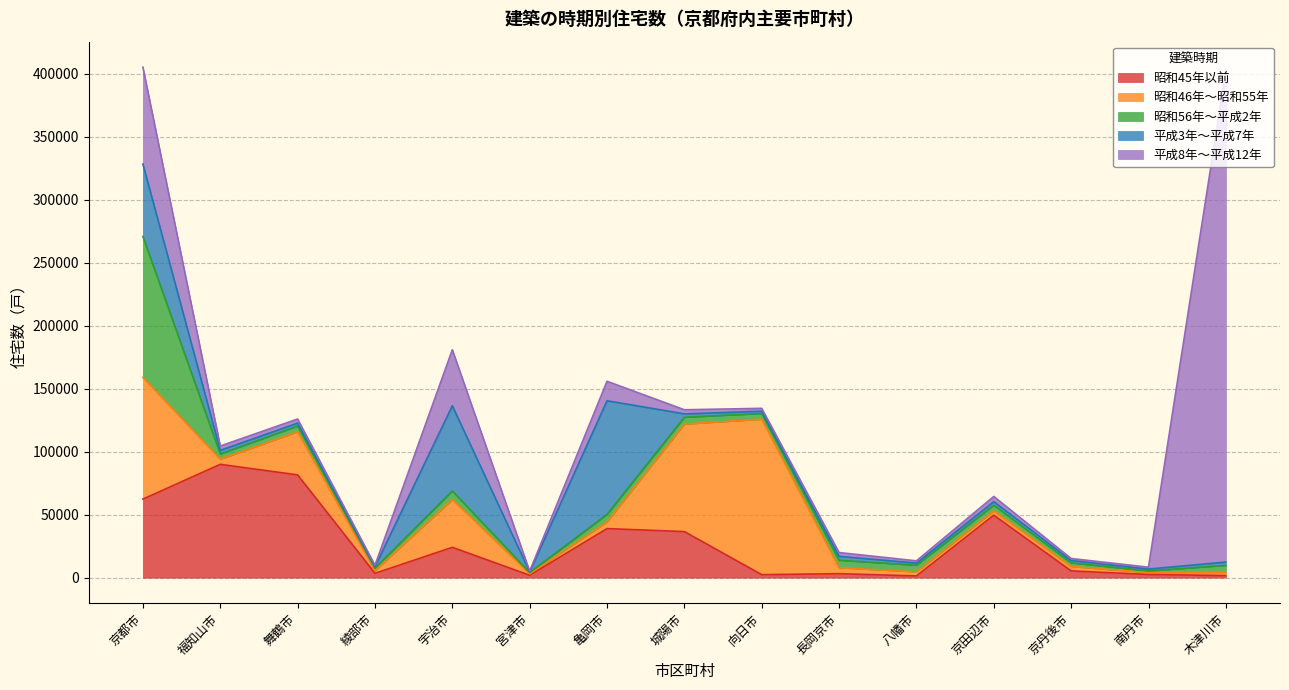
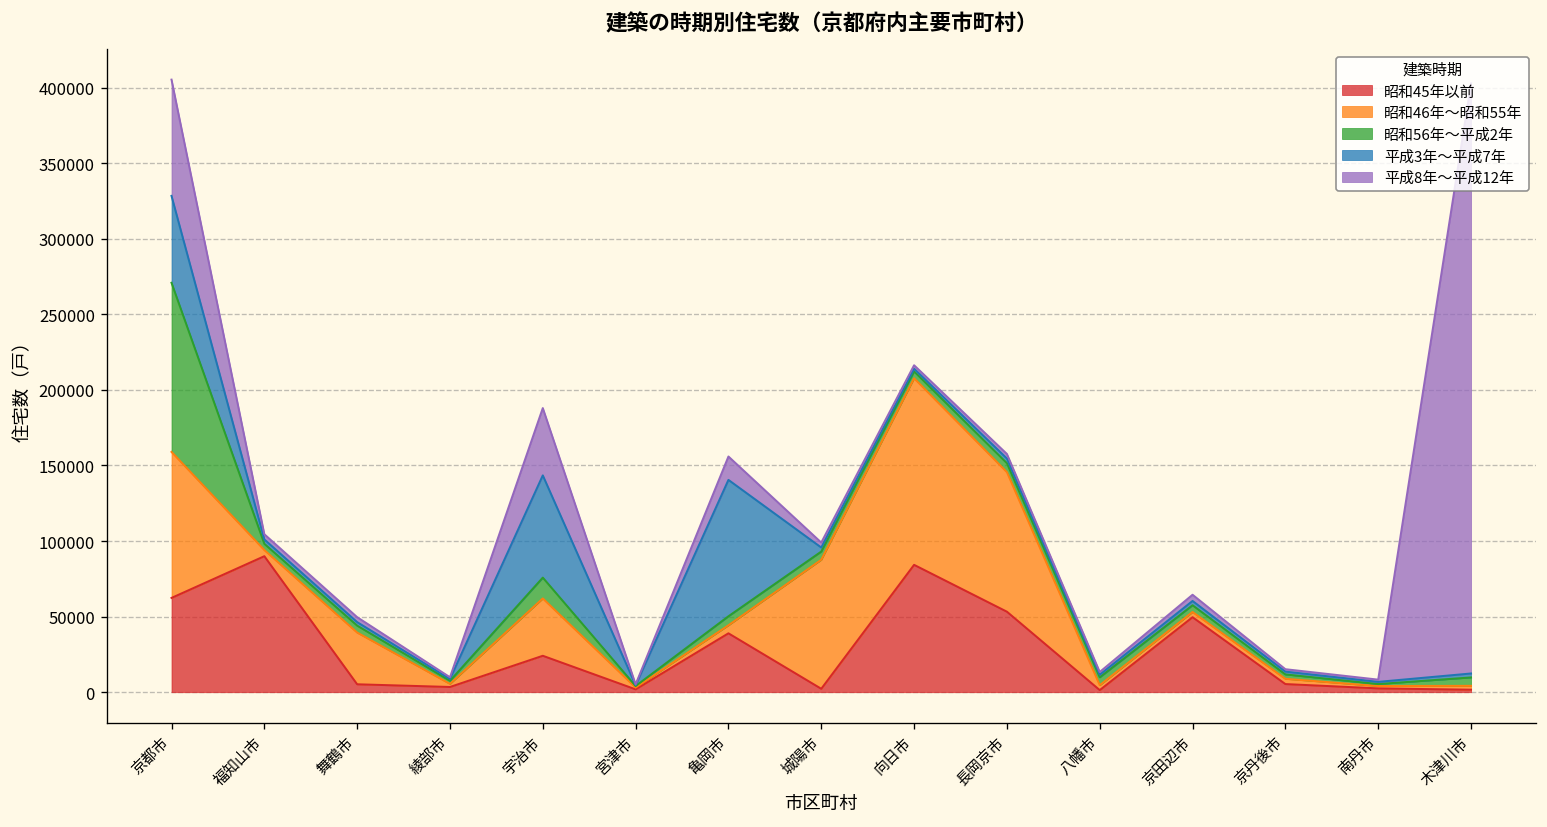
  {
    "昭和45年以前": {
      "京都市": 62000,
      "福知山市": 90000,
-     "舞鶴市": 82000,
+     "舞鶴市": 5000,
      "綾部市": 3000,
      "宇治市": 24000,
      "亀岡市": 39000,
-     "城陽市": 37000,
-     "向日市": 2000,
-     "長岡京市": 3000,
+     "城陽市": 2000,
+     "向日市": 84000,
+     "長岡京市": 53000,
      "八幡市": 1000,
      "京田辺市": 50000,
      "京丹後市": 5000,
      "木津川市": 2000
    },
    "昭和46年～昭和55年": {
      "京都市": 97000,
      "福知山市": 4000,
      "舞鶴市": 34000,
      "宇治市": 38000,
      "亀岡市": 5000,
      "城陽市": 85000,
      "向日市": 123000,
-     "長岡京市": 5000,
+     "長岡京市": 92000,
      "八幡市": 3000,
      "京田辺市": 3000,
      "京丹後市": 3000,
      "木津川市": 3000
    },
    "昭和56年～平成2年": {
      "京都市": 112000,
      "福知山市": 4000,
      "舞鶴市": 5000,
-     "宇治市": 7000,
+     "宇治市": 14000,
      "亀岡市": 6000,
      "城陽市": 5000,
      "長岡京市": 6000,
      "京田辺市": 4000,
      "木津川市": 6000
    },
    "平成3年～平成7年": {
      "京都市": 58000,
      "福知山市": 3000,
      "舞鶴市": 2000,
      "宇治市": 68000,
      "亀岡市": 90000,
      "城陽市": 3000,
      "長岡京市": 3000,
      "京田辺市": 3000,
      "木津川市": 3000
    },
    "平成8年～平成12年": {
      "京都市": 77000,
      "福知山市": 3000,
      "舞鶴市": 3000,
      "宇治市": 45000,
      "亀岡市": 15000,
      "城陽市": 3000,
      "向日市": 2000,
      "長岡京市": 3000,
      "京田辺市": 4000
    }
  }
